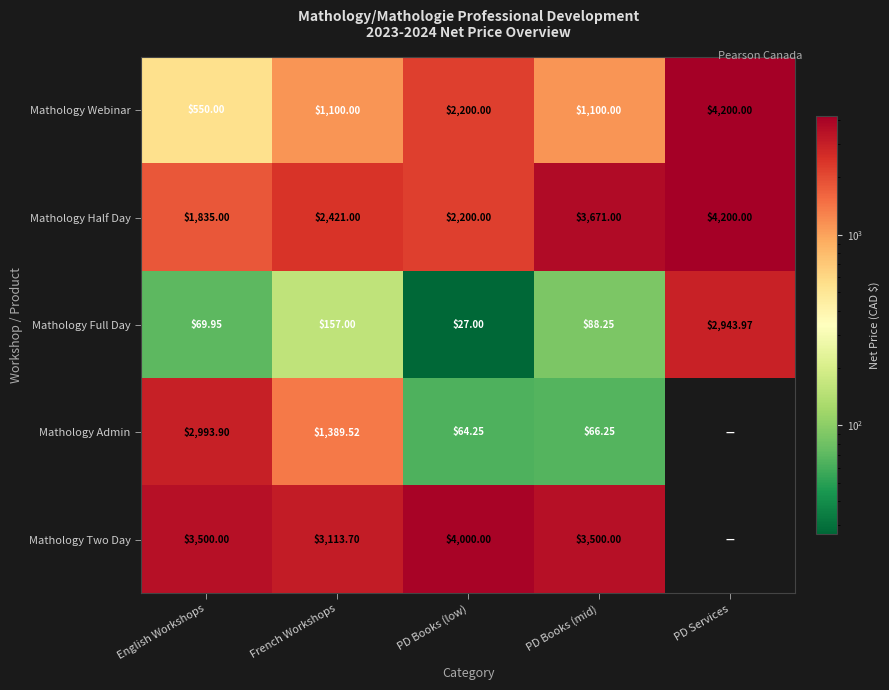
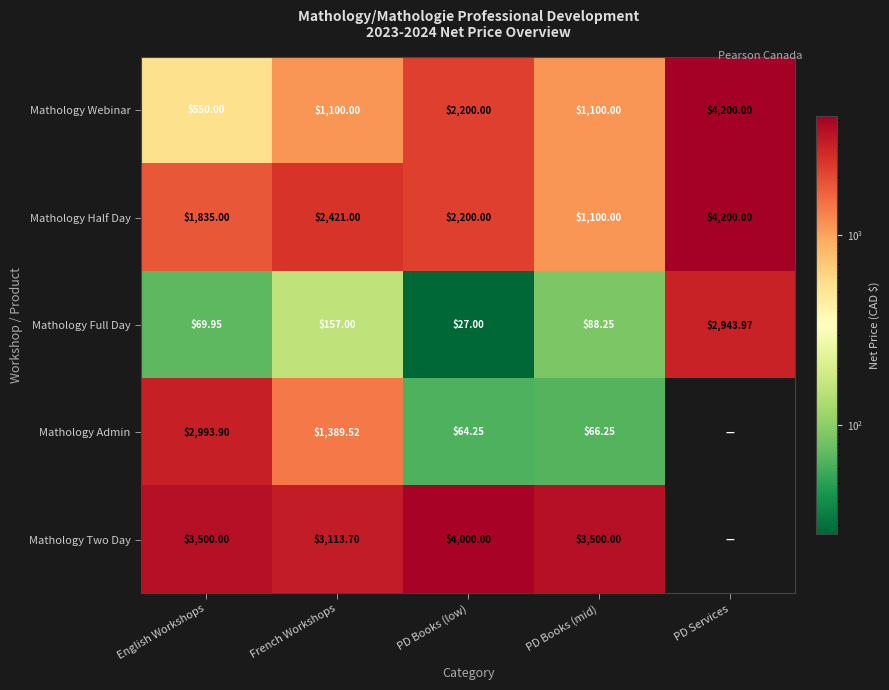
  {
    "Mathology Webinar": {
      "English Workshops": "$550.00",
      "French Workshops": "$1,100.00",
      "PD Books (low)": "$2,200.00",
      "PD Books (mid)": "$1,100.00",
      "PD Services": "$4,200.00"
    },
    "Mathology Half Day": {
      "English Workshops": "$1,835.00",
      "French Workshops": "$2,421.00",
      "PD Books (low)": "$2,200.00",
-     "PD Books (mid)": "$3,671.00",
+     "PD Books (mid)": "$1,100.00",
      "PD Services": "$4,200.00"
    },
    "Mathology Full Day": {
      "English Workshops": "$69.95",
      "French Workshops": "$157.00",
      "PD Books (low)": "$27.00",
      "PD Books (mid)": "$88.25",
      "PD Services": "$2,943.97"
    },
    "Mathology Admin": {
      "English Workshops": "$2,993.90",
      "French Workshops": "$1,389.52",
      "PD Books (low)": "$64.25",
      "PD Books (mid)": "$66.25"
    },
    "Mathology Two Day": {
      "English Workshops": "$3,500.00",
      "French Workshops": "$3,113.70",
      "PD Books (low)": "$4,000.00",
      "PD Books (mid)": "$3,500.00"
    }
  }
